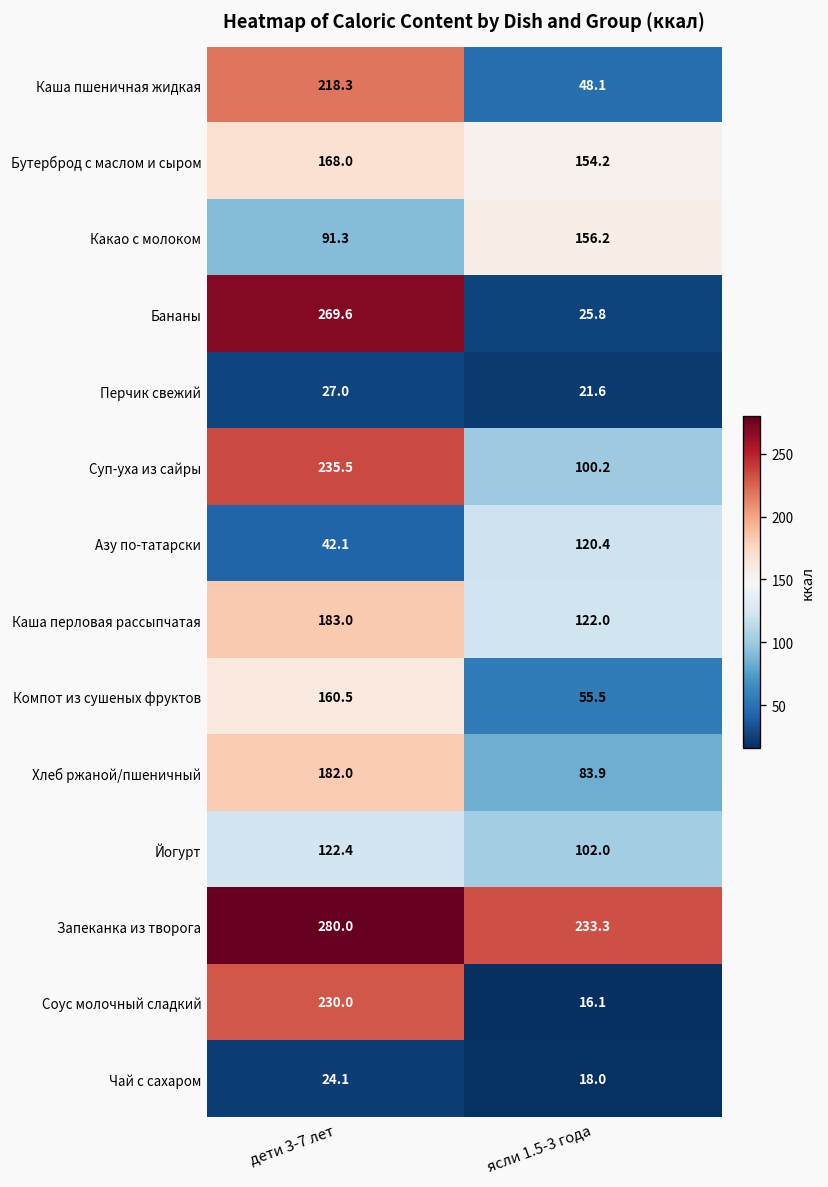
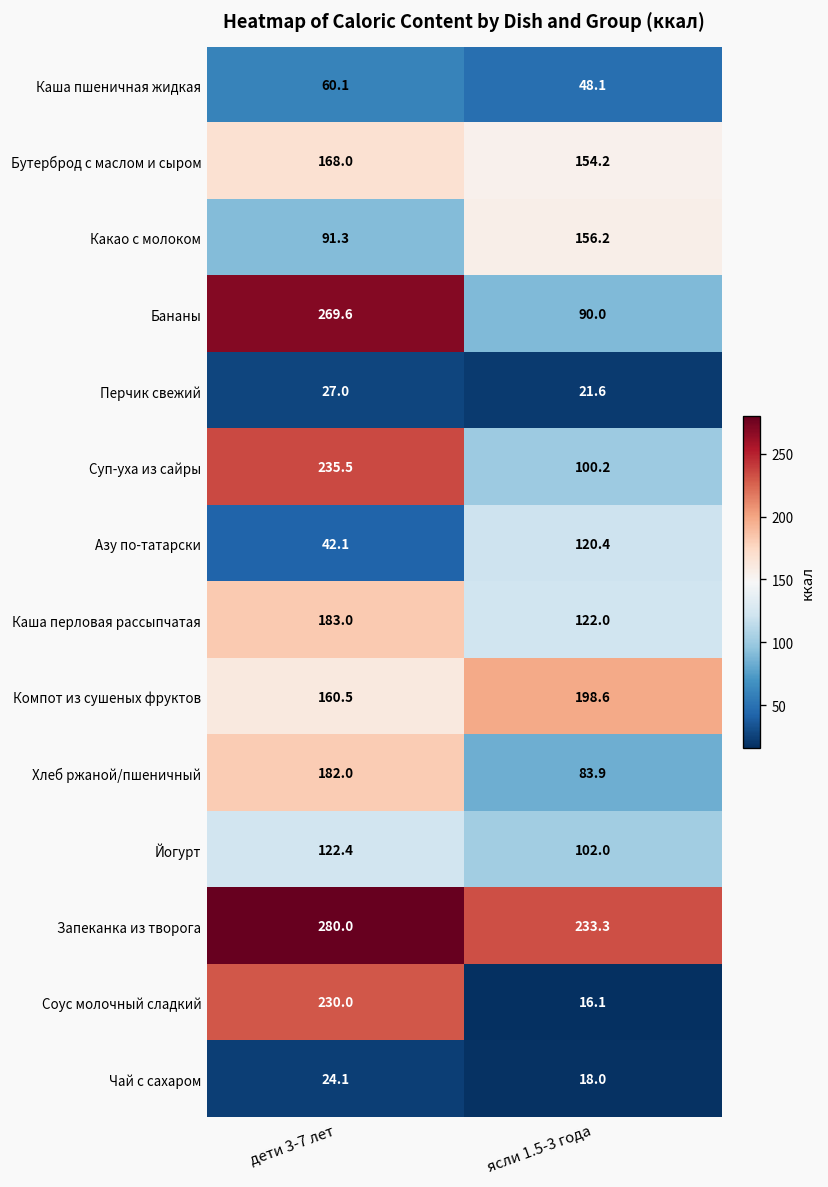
  {
    "Каша пшеничная жидкая": {
-     "дети 3-7 лет": 218.3,
+     "дети 3-7 лет": 60.1,
      "ясли 1.5-3 года": 48.1
    },
    "Бутерброд с маслом и сыром": {
      "дети 3-7 лет": 168.0,
      "ясли 1.5-3 года": 154.2
    },
    "Какао с молоком": {
      "дети 3-7 лет": 91.3,
      "ясли 1.5-3 года": 156.2
    },
    "Бананы": {
      "дети 3-7 лет": 269.6,
-     "ясли 1.5-3 года": 25.8
+     "ясли 1.5-3 года": 90.0
    },
    "Перчик свежий": {
      "дети 3-7 лет": 27.0,
      "ясли 1.5-3 года": 21.6
    },
    "Суп-уха из сайры": {
      "дети 3-7 лет": 235.5,
      "ясли 1.5-3 года": 100.2
    },
    "Азу по-татарски": {
      "дети 3-7 лет": 42.1,
      "ясли 1.5-3 года": 120.4
    },
    "Каша перловая рассыпчатая": {
      "дети 3-7 лет": 183.0,
      "ясли 1.5-3 года": 122.0
    },
    "Компот из сушеных фруктов": {
      "дети 3-7 лет": 160.5,
-     "ясли 1.5-3 года": 55.5
+     "ясли 1.5-3 года": 198.6
    },
    "Хлеб ржаной/пшеничный": {
      "дети 3-7 лет": 182.0,
      "ясли 1.5-3 года": 83.9
    },
    "Йогурт": {
      "дети 3-7 лет": 122.4,
      "ясли 1.5-3 года": 102.0
    },
    "Запеканка из творога": {
      "дети 3-7 лет": 280.0,
      "ясли 1.5-3 года": 233.3
    },
    "Соус молочный сладкий": {
      "дети 3-7 лет": 230.0,
      "ясли 1.5-3 года": 16.1
    },
    "Чай с сахаром": {
      "дети 3-7 лет": 24.1,
      "ясли 1.5-3 года": 18.0
    }
  }
